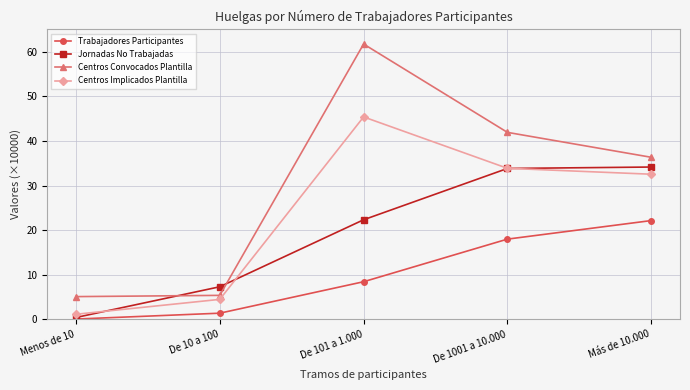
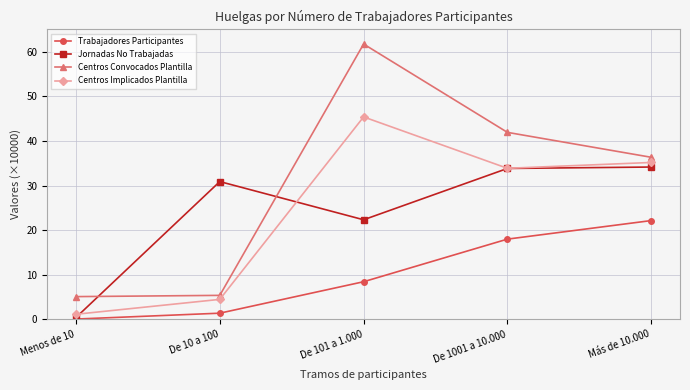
  {
    "Jornadas No Trabajadas": {
-     "De 10 a 100": 7,
+     "De 10 a 100": 31,
      "De 101 a 1.000": 22,
      "Más de 10.000": 34
    },
    "Centros Implicados Plantilla": {
      "Menos de 10": 1,
      "De 10 a 100": 4,
      "De 101 a 1.000": 45,
-     "Más de 10.000": 33
+     "Más de 10.000": 35
    }
  }
